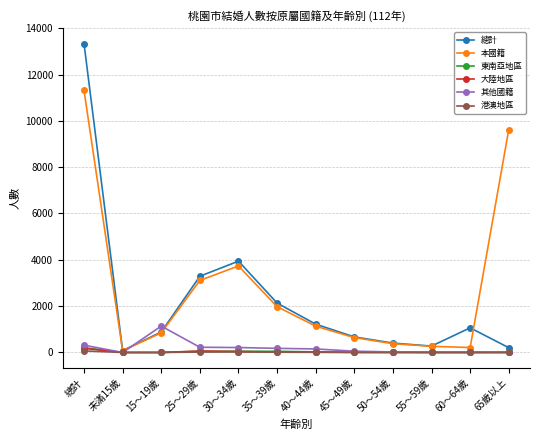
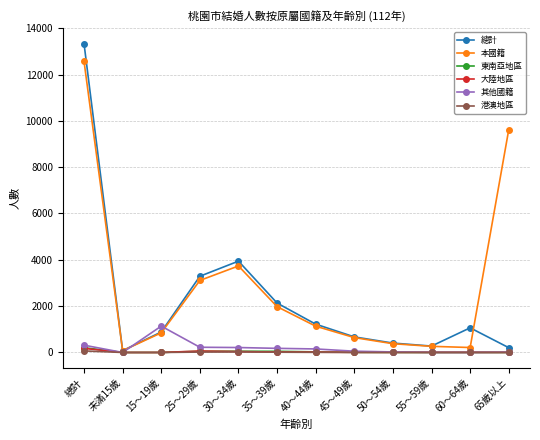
  {
    "總計": {
      "總計": 13300,
      "25～29歲": 3300,
      "30～34歲": 3900,
      "35～39歲": 2100,
      "60～64歲": 1100,
      "65歲以上": 200
    },
    "本國籍": {
-     "總計": 11300,
+     "總計": 12600,
      "25～29歲": 3100,
      "30～34歲": 3700,
      "35～39歲": 2000,
      "60～64歲": 200,
      "65歲以上": 9600
    },
    "其他國籍": {
      "15～19歲": 1100,
      "25～29歲": 200,
      "30～34歲": 200,
      "35～39歲": 200,
      "40～44歲": 200
    },
    "港澳地區": {
      "總計": 100
    }
  }
